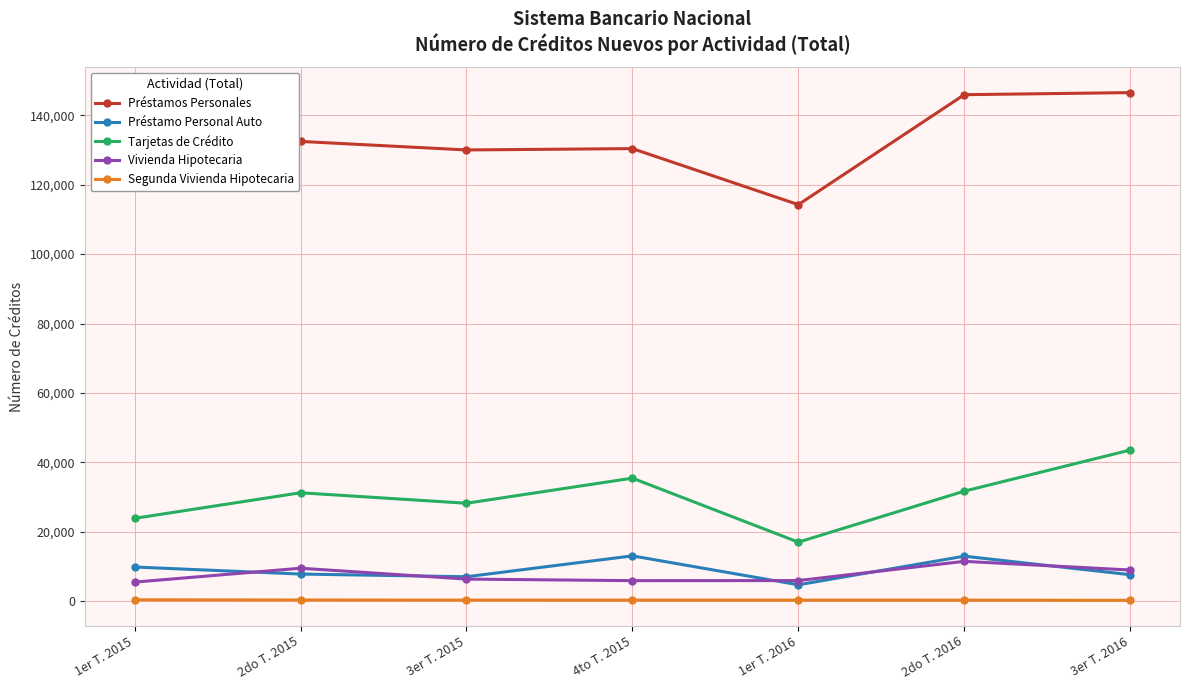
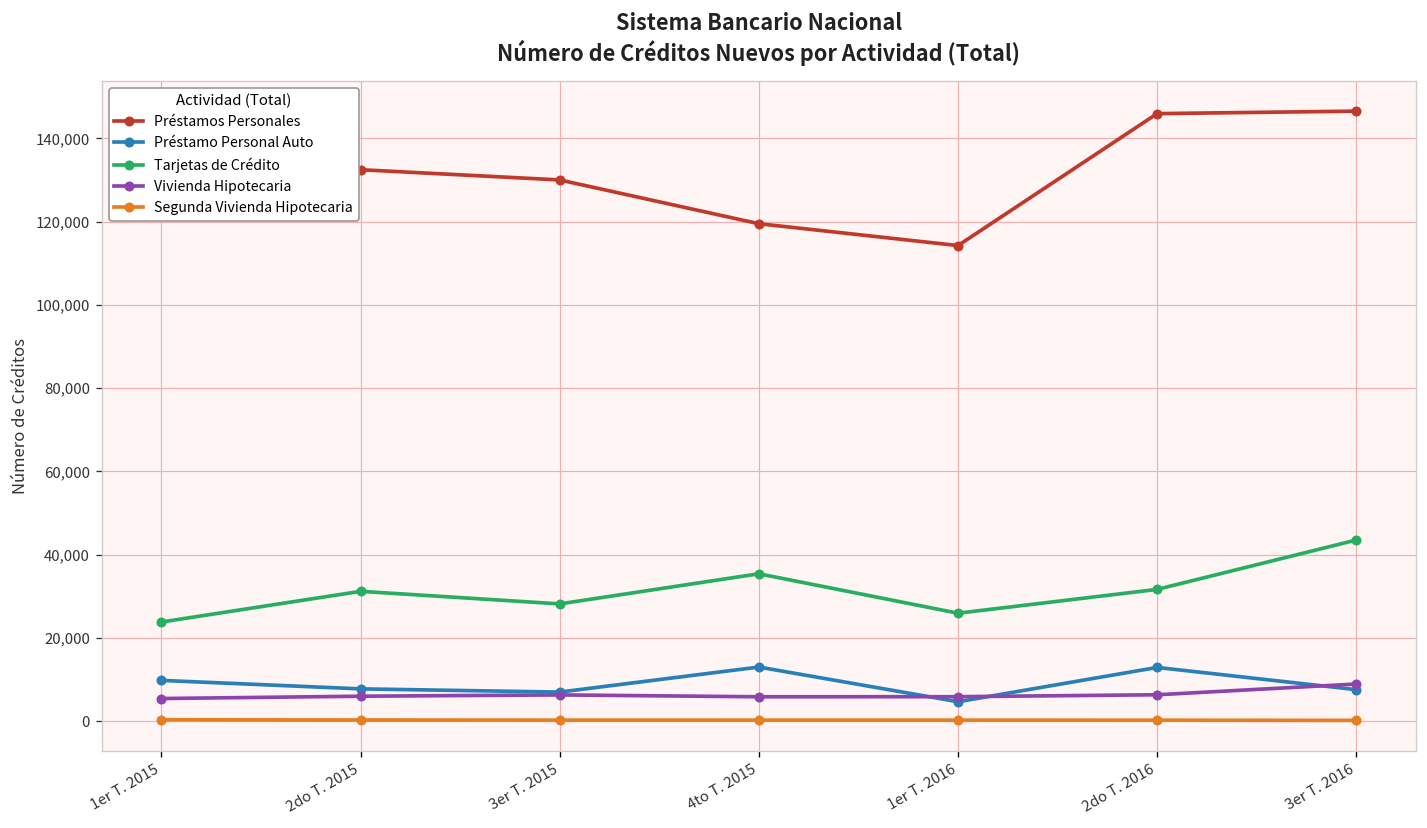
  {
    "Préstamos Personales": {
      "2do T. 2015": "132,000",
      "3er T. 2015": "130,000",
-     "4to T. 2015": "130,000",
+     "4to T. 2015": "120,000",
      "1er T. 2016": "114,000",
      "2do T. 2016": "146,000",
      "3er T. 2016": "147,000"
    },
    "Préstamo Personal Auto": {
      "1er T. 2015": "10,000",
      "2do T. 2015": "8,000",
      "4to T. 2015": "13,000",
      "1er T. 2016": "5,000",
      "2do T. 2016": "13,000",
      "3er T. 2016": "8,000"
    },
    "Tarjetas de Crédito": {
      "1er T. 2015": "24,000",
      "2do T. 2015": "31,000",
      "3er T. 2015": "28,000",
      "4to T. 2015": "35,000",
-     "1er T. 2016": "17,000",
+     "1er T. 2016": "26,000",
      "2do T. 2016": "32,000",
      "3er T. 2016": "44,000"
    },
    "Vivienda Hipotecaria": {
      "1er T. 2015": "5,000",
-     "2do T. 2015": "9,000",
+     "2do T. 2015": "6,000",
      "4to T. 2015": "6,000",
      "1er T. 2016": "6,000",
-     "2do T. 2016": "11,000",
+     "2do T. 2016": "6,000",
      "3er T. 2016": "9,000"
    },
    "Segunda Vivienda Hipotecaria": {
      "1er T. 2015": "0",
      "2do T. 2015": "0",
      "3er T. 2015": "0",
      "4to T. 2015": "0",
      "1er T. 2016": "0",
      "2do T. 2016": "0",
      "3er T. 2016": "0"
    }
  }
